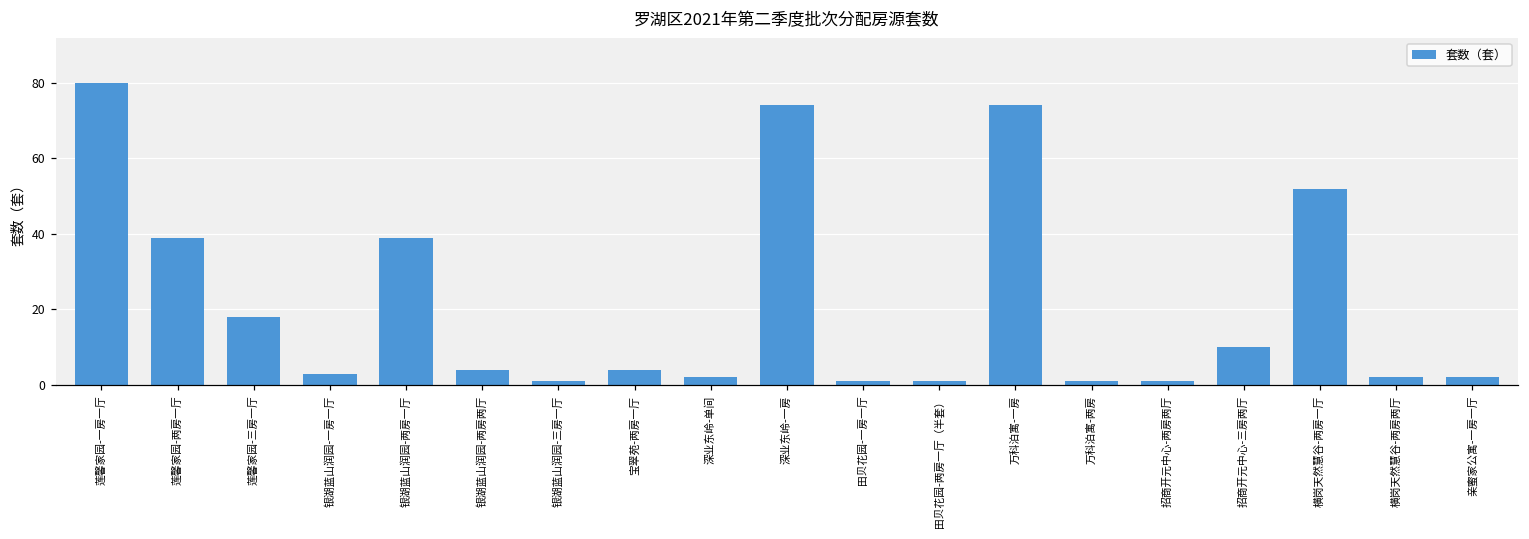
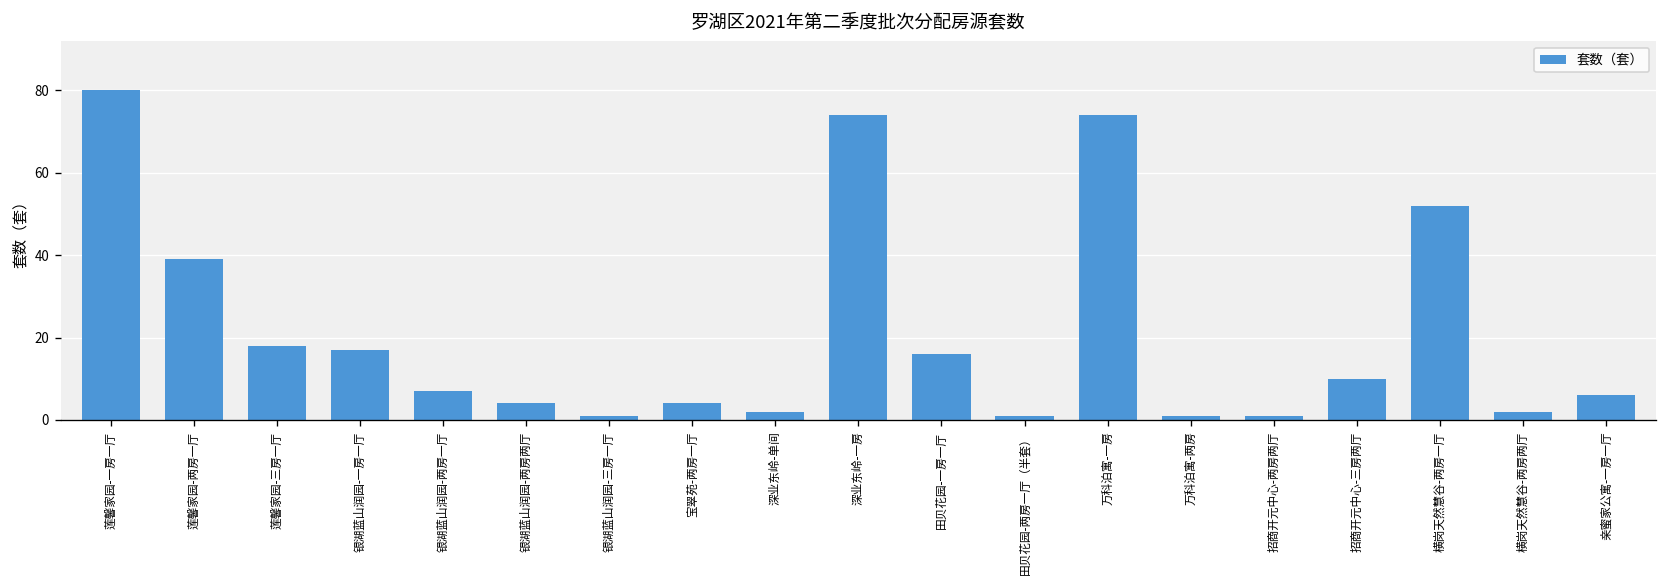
  {
    "莲馨家园-一房一厅": 80,
    "莲馨家园-两房一厅": 39,
    "莲馨家园-三房一厅": 18,
-   "银湖蓝山润园-一房一厅": 3,
-   "银湖蓝山润园-两房一厅": 39,
+   "银湖蓝山润园-一房一厅": 17,
+   "银湖蓝山润园-两房一厅": 7,
    "银湖蓝山润园-两房两厅": 4,
    "银湖蓝山润园-三房一厅": 1,
    "宝翠苑-两房一厅": 4,
    "深业东岭-单间": 2,
    "深业东岭-一房": 74,
-   "田贝花园-一房一厅": 1,
+   "田贝花园-一房一厅": 16,
    "田贝花园-两房一厅（半套）": 1,
    "万科泊寓-一房": 74,
    "万科泊寓-两房": 1,
    "招商开元中心-两房两厅": 1,
    "招商开元中心-三房两厅": 10,
    "横岗天然慧谷-两房一厅": 52,
    "横岗天然慧谷-两房两厅": 2,
-   "亲蜜家公寓-一房一厅": 2
+   "亲蜜家公寓-一房一厅": 6
  }
